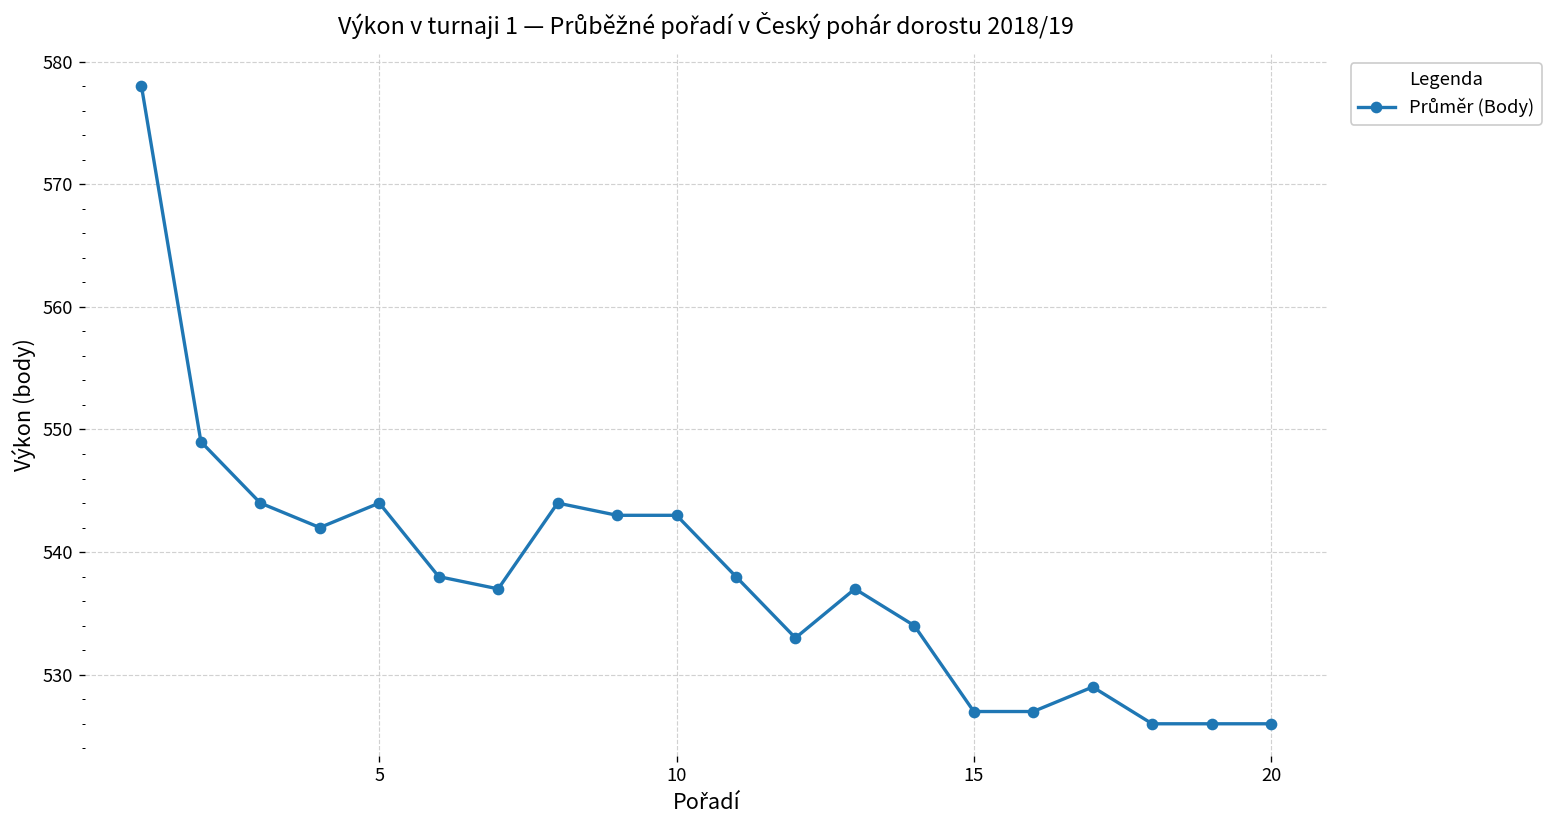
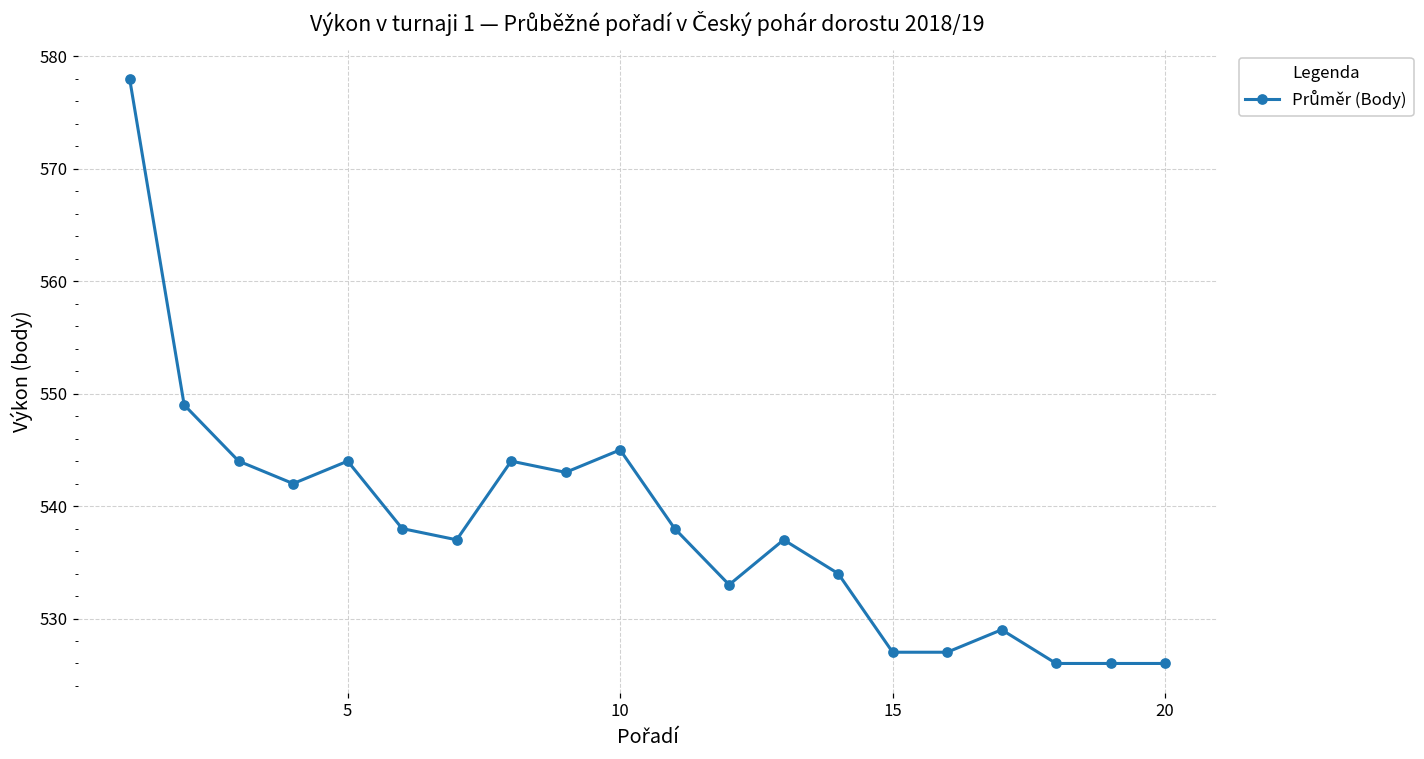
  {
    "5": 544,
-   "10": 543,
+   "10": 545,
    "15": 527,
    "20": 526
  }
